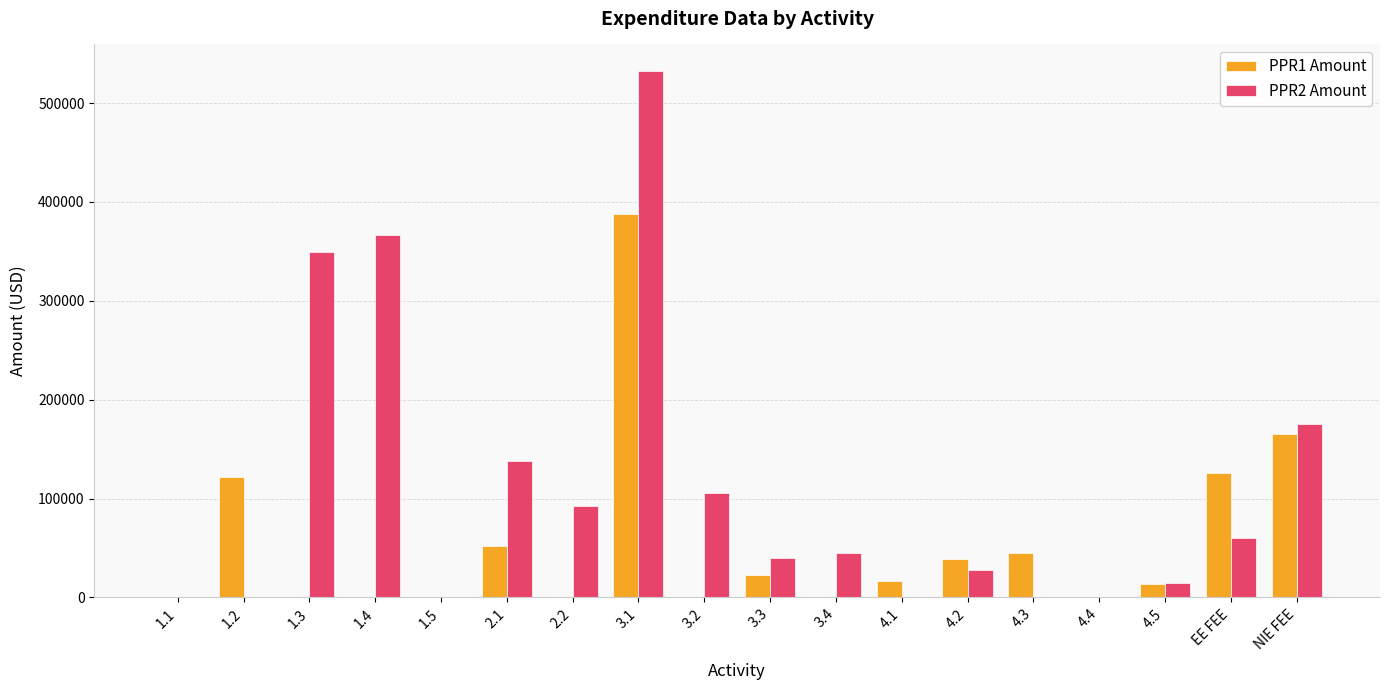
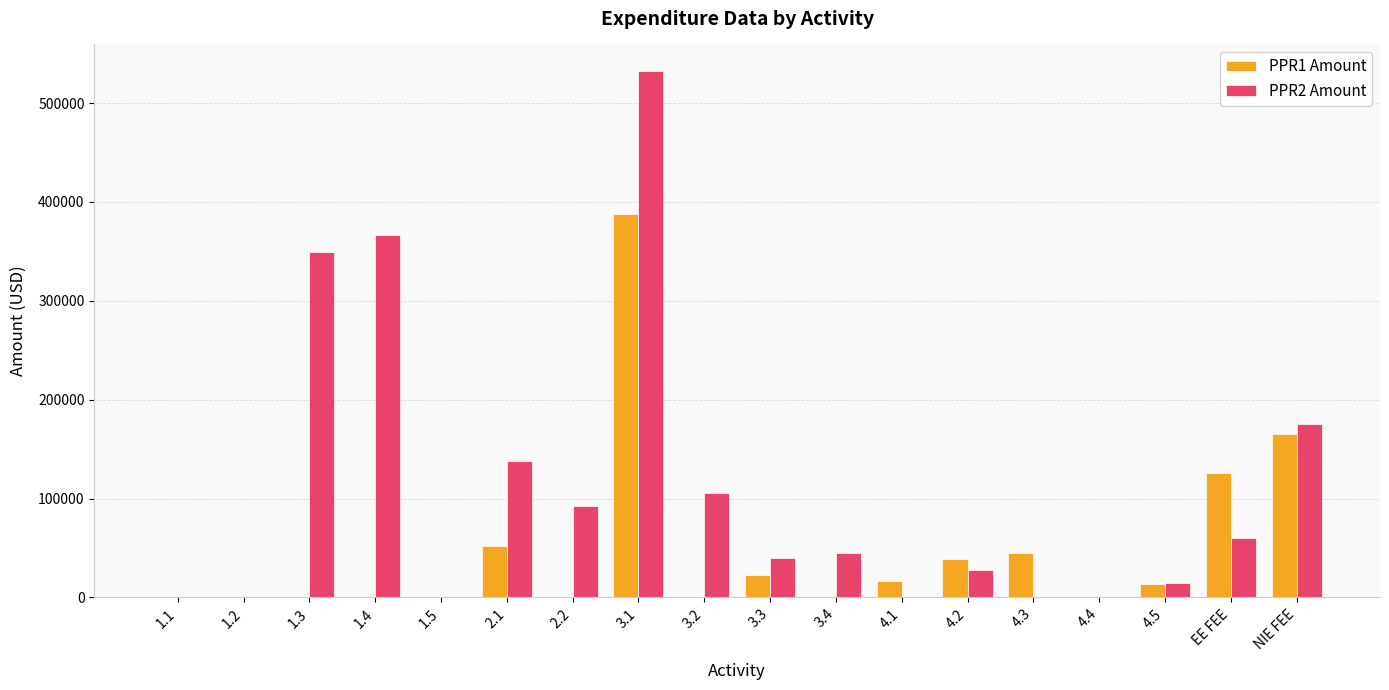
  {
    "PPR1 Amount": {
      "1.1": 0,
-     "1.2": 120000,
+     "1.2": 0,
      "1.3": 0,
      "1.4": 0,
      "1.5": 0,
      "2.1": 50000,
      "2.2": 0,
      "3.1": 390000,
      "3.2": 0,
      "3.3": 20000,
      "3.4": 0,
      "4.1": 20000,
      "4.2": 40000,
      "4.3": 40000,
      "4.4": 0,
      "4.5": 10000,
      "EE FEE": 130000,
      "NIE FEE": 170000
    },
    "PPR2 Amount": {
      "1.1": 0,
      "1.2": 0,
      "1.3": 350000,
      "1.4": 370000,
      "1.5": 0,
      "2.1": 140000,
      "2.2": 90000,
      "3.1": 530000,
      "3.2": 110000,
      "3.3": 40000,
      "3.4": 40000,
      "4.1": 0,
      "4.2": 30000,
      "4.4": 0,
      "4.5": 10000,
      "EE FEE": 60000,
      "NIE FEE": 180000
    }
  }
